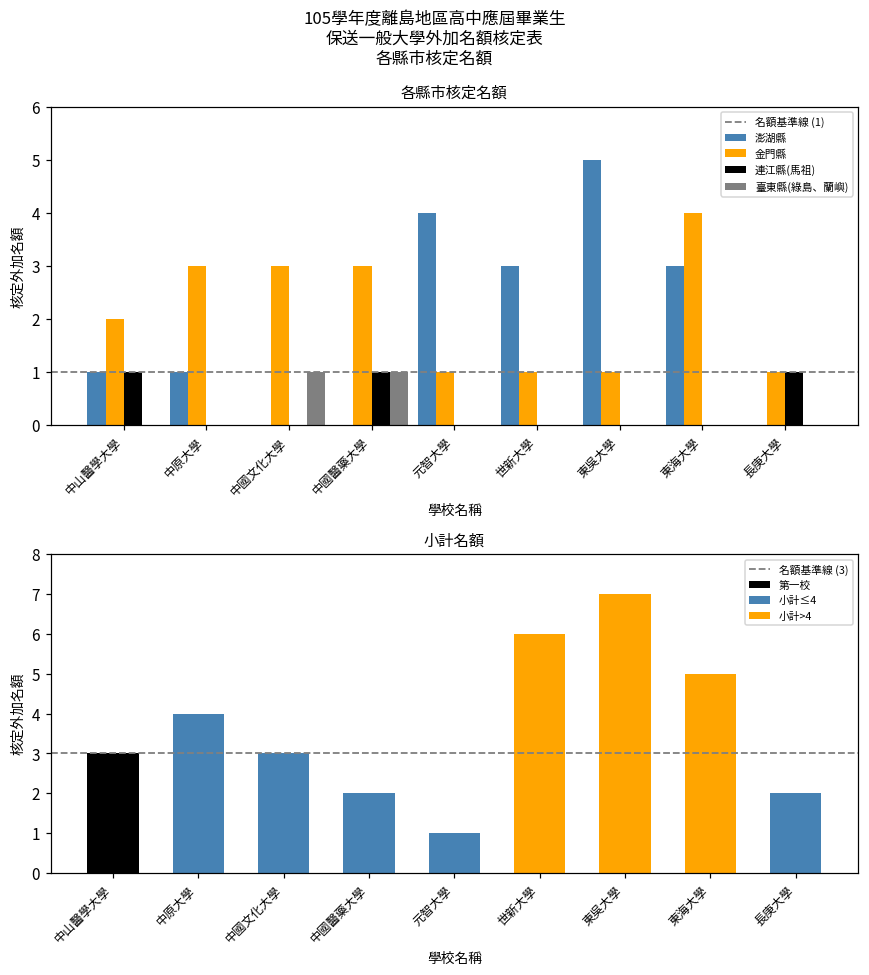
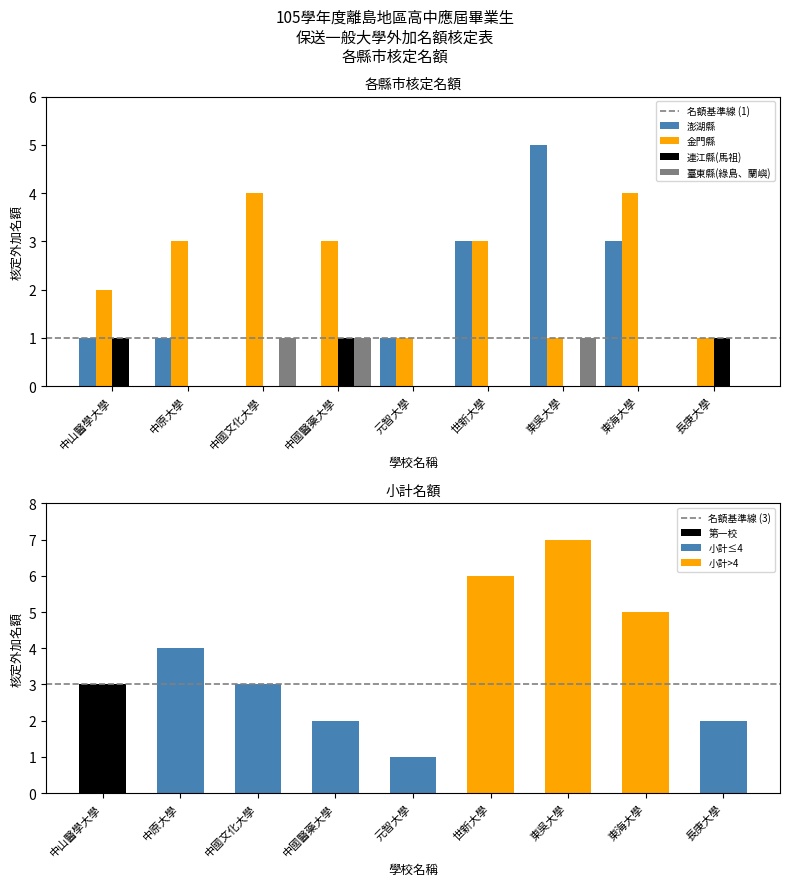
  {
    "各縣市核定名額": {
      "澎湖縣": {
        "中山醫學大學": 1,
        "中原大學": 1,
        "中國文化大學": 0,
        "中國醫藥大學": 0,
-       "元智大學": 4,
+       "元智大學": 1,
        "世新大學": 3,
        "東吳大學": 5,
        "東海大學": 3,
        "長庚大學": 0
      },
      "金門縣": {
        "中山醫學大學": 2,
        "中原大學": 3,
-       "中國文化大學": 3,
+       "中國文化大學": 4,
        "中國醫藥大學": 3,
        "元智大學": 1,
-       "世新大學": 1,
+       "世新大學": 3,
        "東吳大學": 1,
        "東海大學": 4,
        "長庚大學": 1
      },
      "連江縣(馬祖)": {
        "中山醫學大學": 1,
        "中原大學": 0,
        "中國文化大學": 0,
        "中國醫藥大學": 1,
        "元智大學": 0,
        "世新大學": 0,
        "東吳大學": 0,
        "東海大學": 0,
        "長庚大學": 1
      },
      "臺東縣(綠島、蘭嶼)": {
        "中山醫學大學": 0,
        "中原大學": 0,
        "中國文化大學": 1,
        "中國醫藥大學": 1,
        "元智大學": 0,
        "世新大學": 0,
-       "東吳大學": 0,
+       "東吳大學": 1,
        "東海大學": 0,
        "長庚大學": 0
      }
    },
    "小計名額": {
      "中山醫學大學": 3.0,
      "中原大學": 4.0,
      "中國文化大學": 3.0,
      "中國醫藥大學": 2.0,
      "元智大學": 1.0,
      "世新大學": 6.0,
      "東吳大學": 7.0,
      "東海大學": 5.0,
      "長庚大學": 2.0
    }
  }
